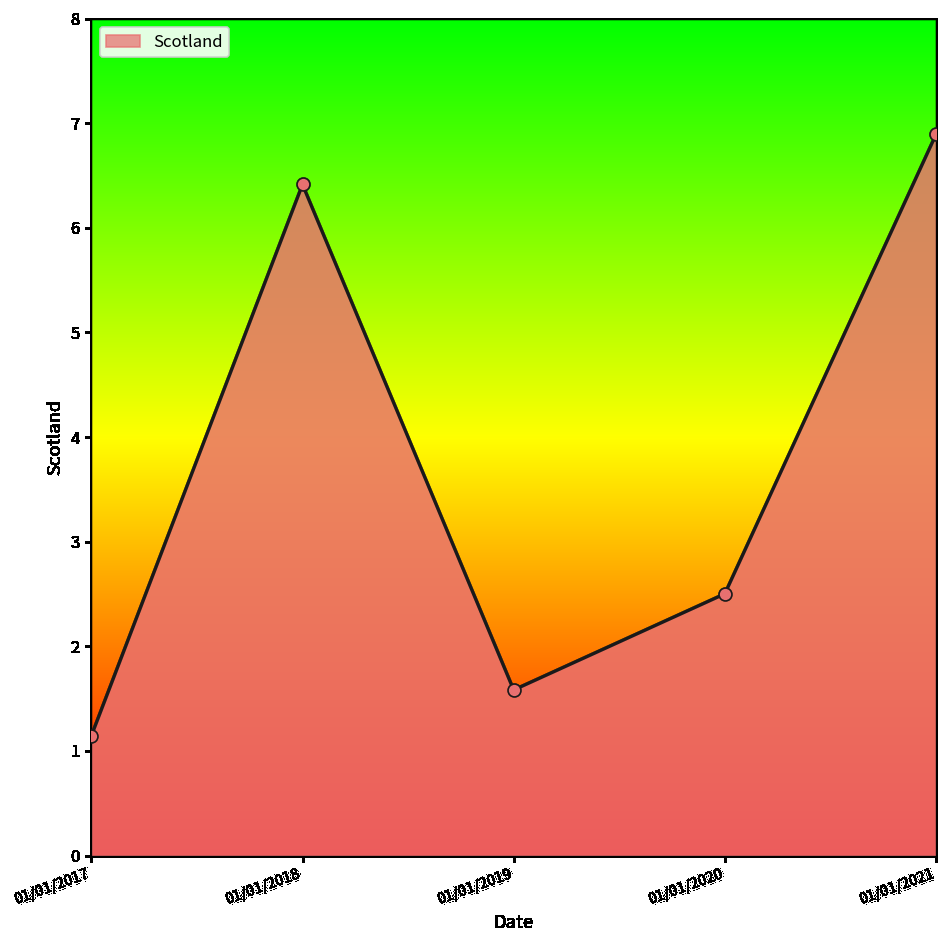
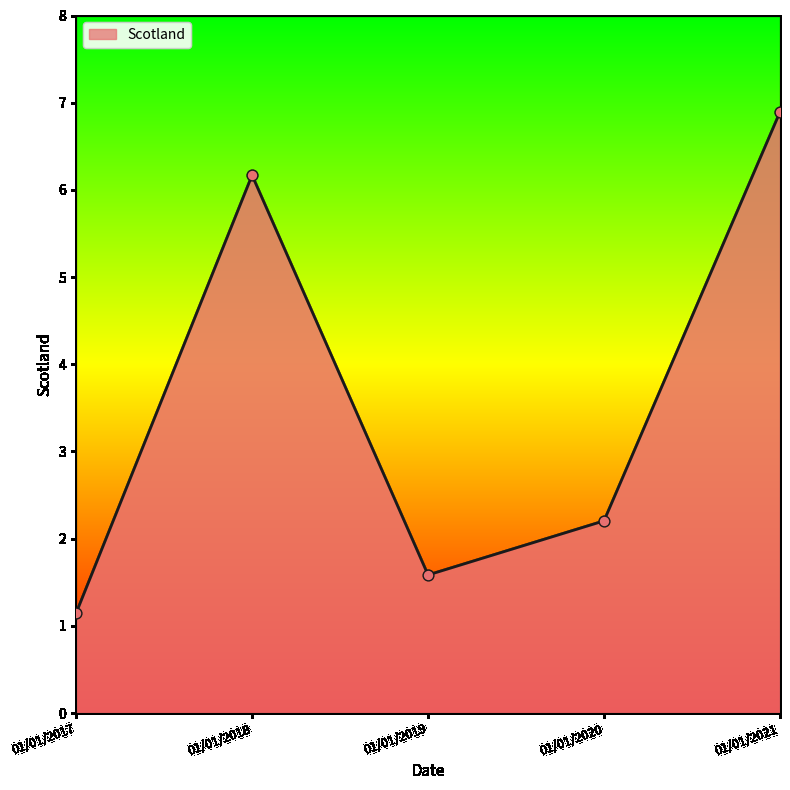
  {
    "01/01/2017": 1.1,
-   "01/01/2018": 6.4,
+   "01/01/2018": 6.2,
    "01/01/2019": 1.6,
-   "01/01/2020": 2.5,
+   "01/01/2020": 2.2,
    "01/01/2021": 6.9
  }
